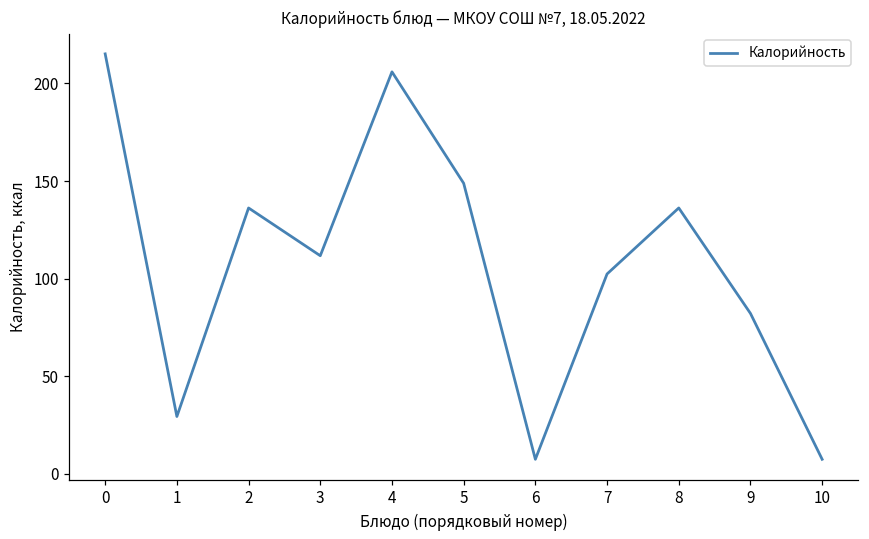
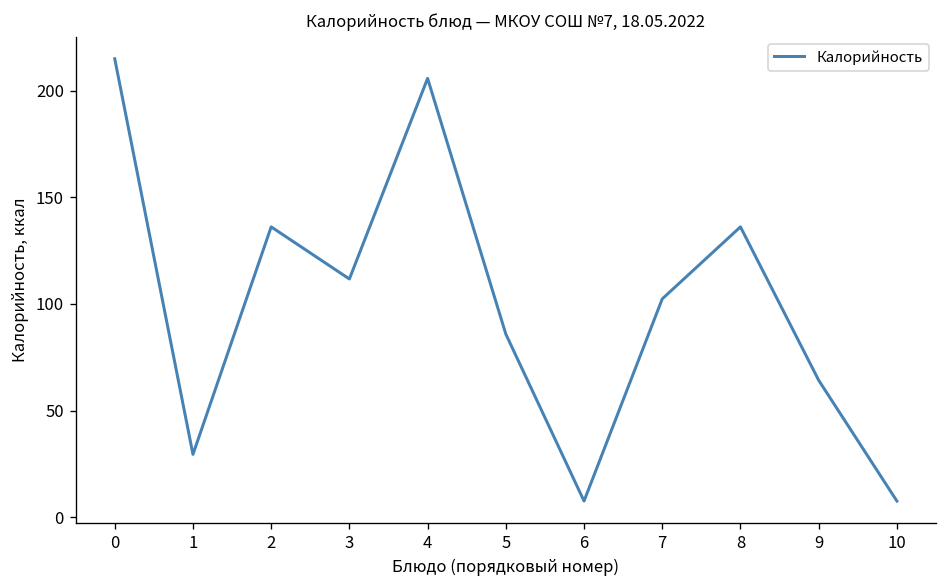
  {
    "0": 215,
    "1": 29,
    "2": 136,
    "3": 112,
    "4": 206,
-   "5": 149,
+   "5": 86,
    "6": 8,
    "7": 102,
    "8": 136,
-   "9": 82,
+   "9": 64,
    "10": 8
  }
